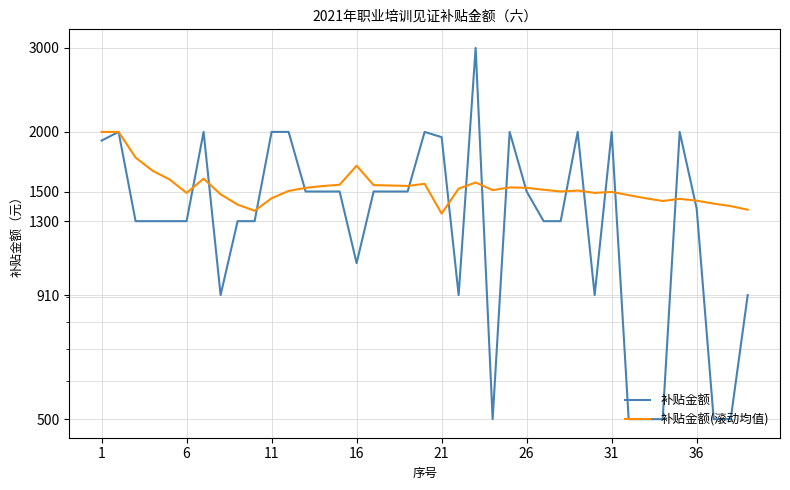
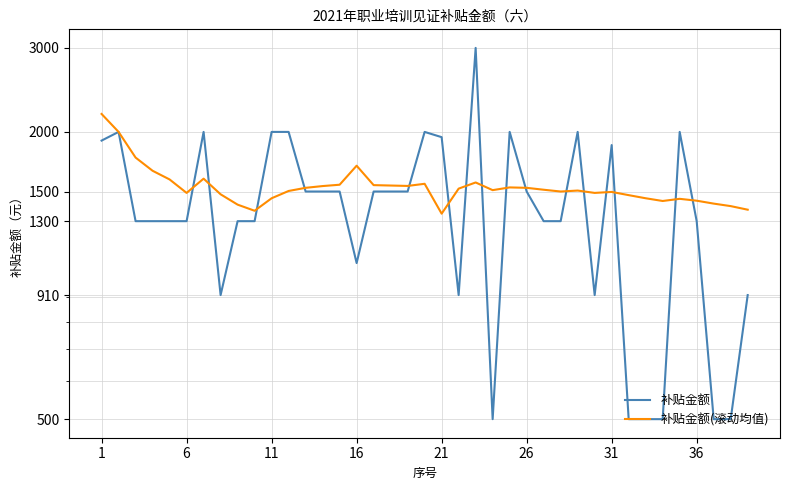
  {
    "补贴金额": {
      "1": 1920,
      "6": 1300,
      "11": 2000,
      "16": 1060,
      "21": 1950,
      "26": 1500,
-     "31": 2000,
-     "36": 1380
+     "31": 1880,
+     "36": 1300
    },
    "补贴金额(滚动均值)": {
-     "1": 2000,
+     "1": 2200,
      "6": 1490,
      "11": 1450,
      "16": 1700,
      "21": 1350,
      "26": 1530,
      "31": 1500,
      "36": 1440
    }
  }
